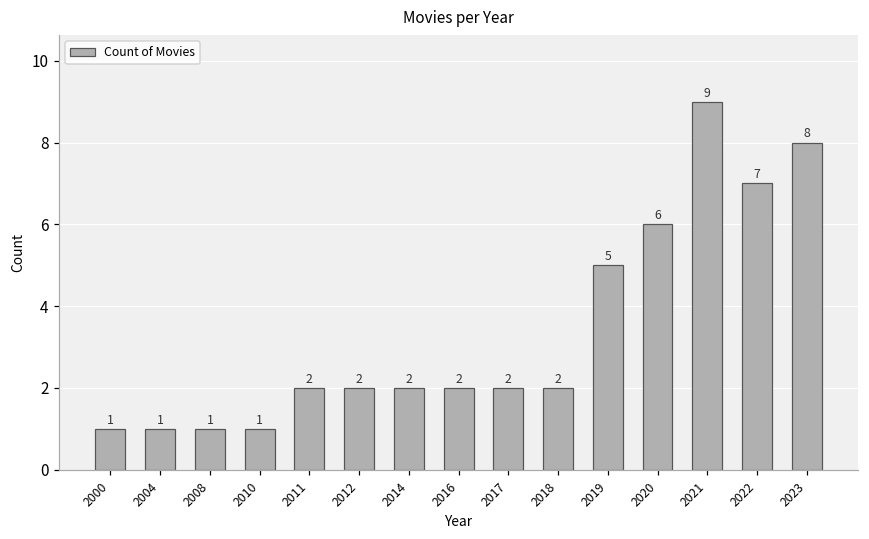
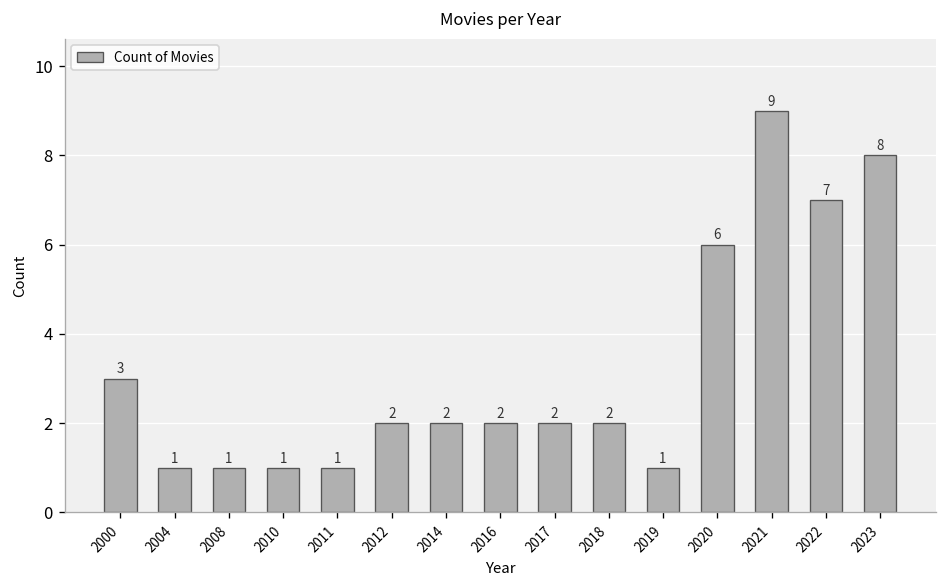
  {
-   "2000": 1,
+   "2000": 3,
    "2004": 1,
    "2008": 1,
    "2010": 1,
-   "2011": 2,
+   "2011": 1,
    "2012": 2,
    "2014": 2,
    "2016": 2,
    "2017": 2,
    "2018": 2,
-   "2019": 5,
+   "2019": 1,
    "2020": 6,
    "2021": 9,
    "2022": 7,
    "2023": 8
  }
